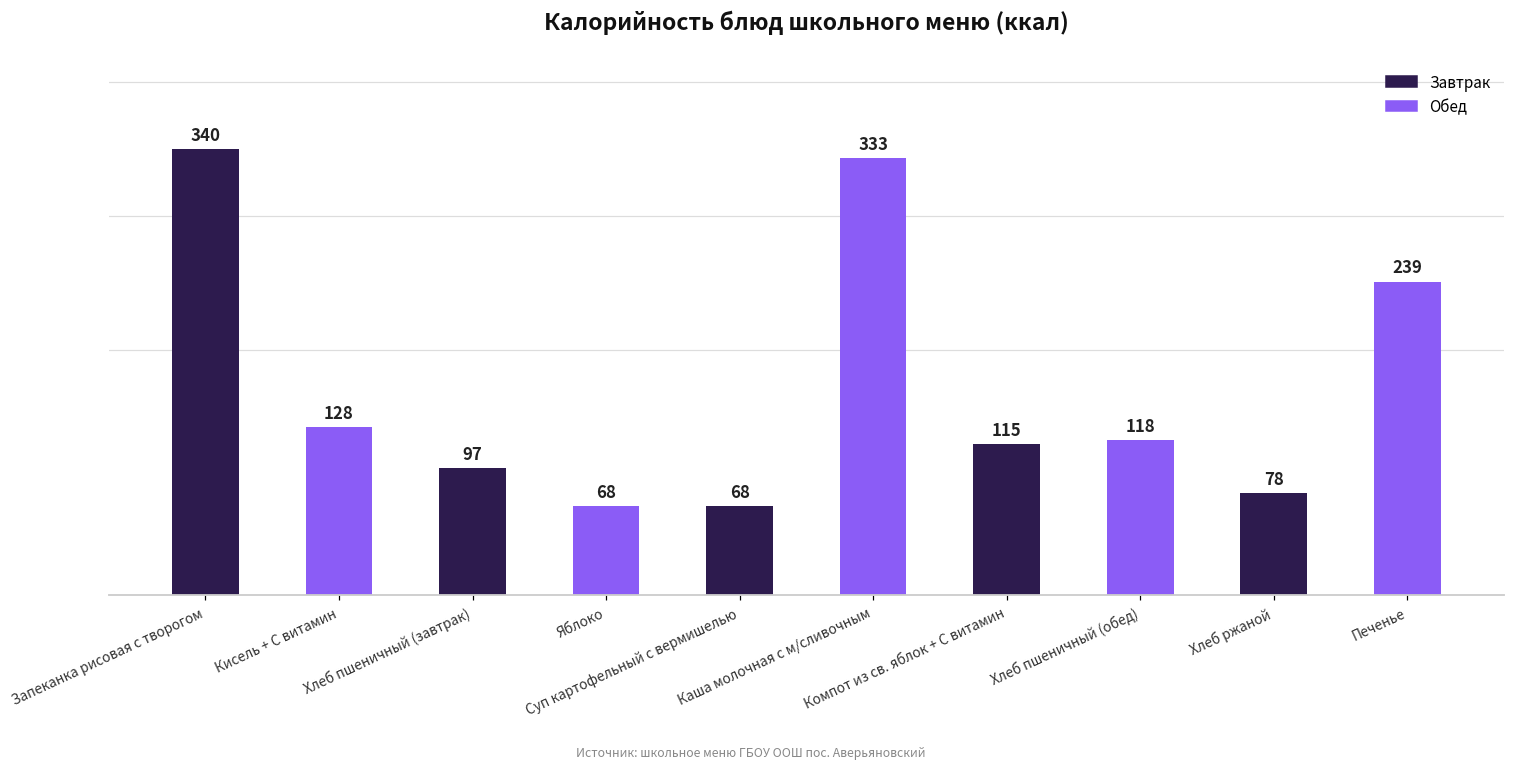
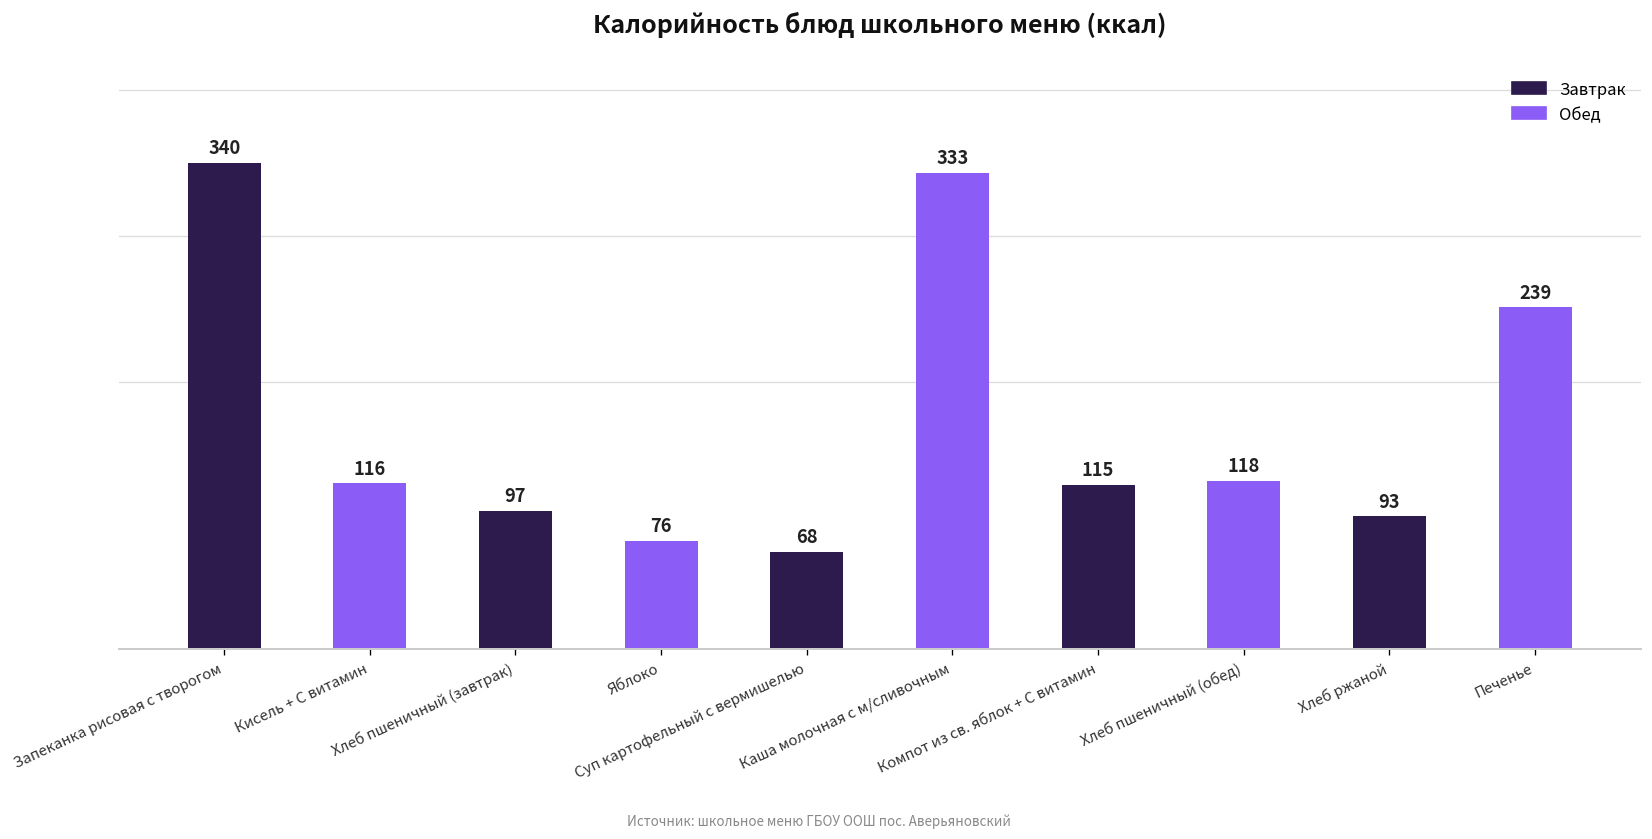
  {
    "Запеканка рисовая с творогом": 340,
-   "Кисель + С витамин": 128,
+   "Кисель + С витамин": 116,
    "Хлеб пшеничный (завтрак)": 97,
-   "Яблоко": 68,
+   "Яблоко": 76,
    "Суп картофельный с вермишелью": 68,
    "Каша молочная с м/сливочным": 333,
    "Компот из св. яблок + С витамин": 115,
    "Хлеб пшеничный (обед)": 118,
-   "Хлеб ржаной": 78,
+   "Хлеб ржаной": 93,
    "Печенье": 239
  }
